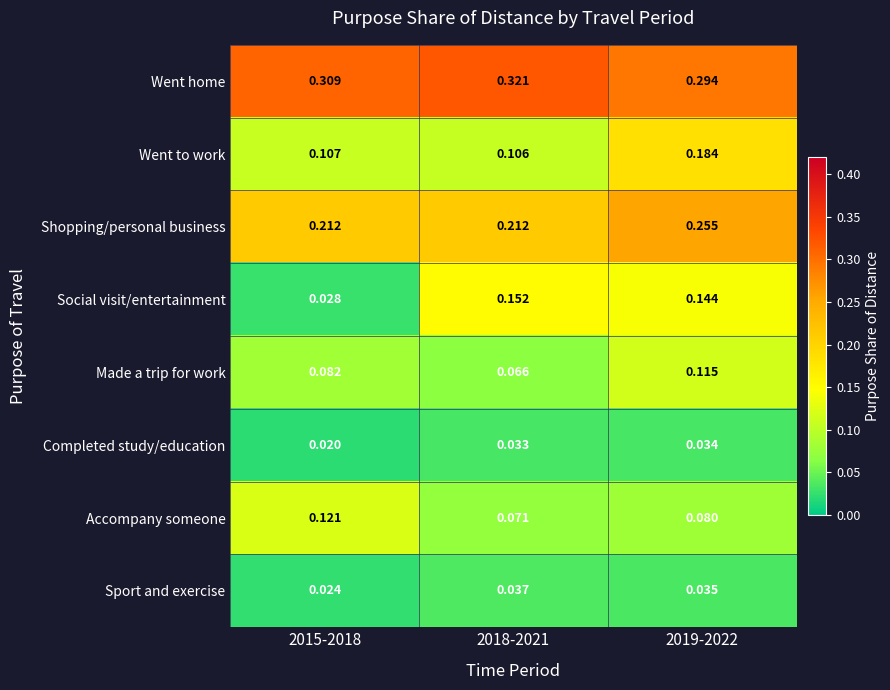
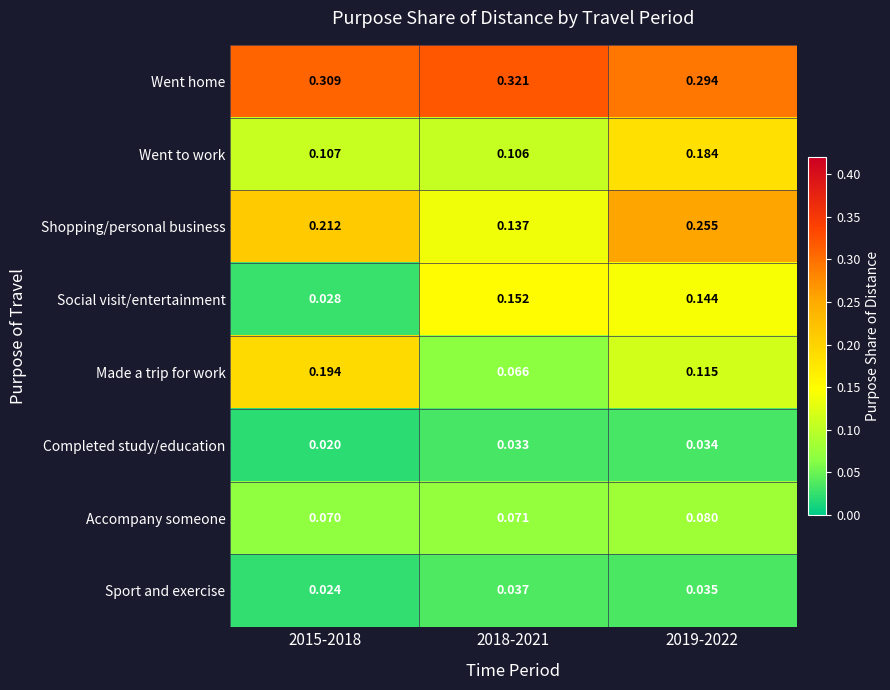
  {
    "Went home": {
      "2015-2018": 0.309,
      "2018-2021": 0.321,
      "2019-2022": 0.294
    },
    "Went to work": {
      "2015-2018": 0.107,
      "2018-2021": 0.106,
      "2019-2022": 0.184
    },
    "Shopping/personal business": {
      "2015-2018": 0.212,
-     "2018-2021": 0.212,
+     "2018-2021": 0.137,
      "2019-2022": 0.255
    },
    "Social visit/entertainment": {
      "2015-2018": 0.028,
      "2018-2021": 0.152,
      "2019-2022": 0.144
    },
    "Made a trip for work": {
-     "2015-2018": 0.082,
+     "2015-2018": 0.194,
      "2018-2021": 0.066,
      "2019-2022": 0.115
    },
    "Completed study/education": {
      "2015-2018": 0.020,
      "2018-2021": 0.033,
      "2019-2022": 0.034
    },
    "Accompany someone": {
-     "2015-2018": 0.121,
+     "2015-2018": 0.070,
      "2018-2021": 0.071,
      "2019-2022": 0.080
    },
    "Sport and exercise": {
      "2015-2018": 0.024,
      "2018-2021": 0.037,
      "2019-2022": 0.035
    }
  }
